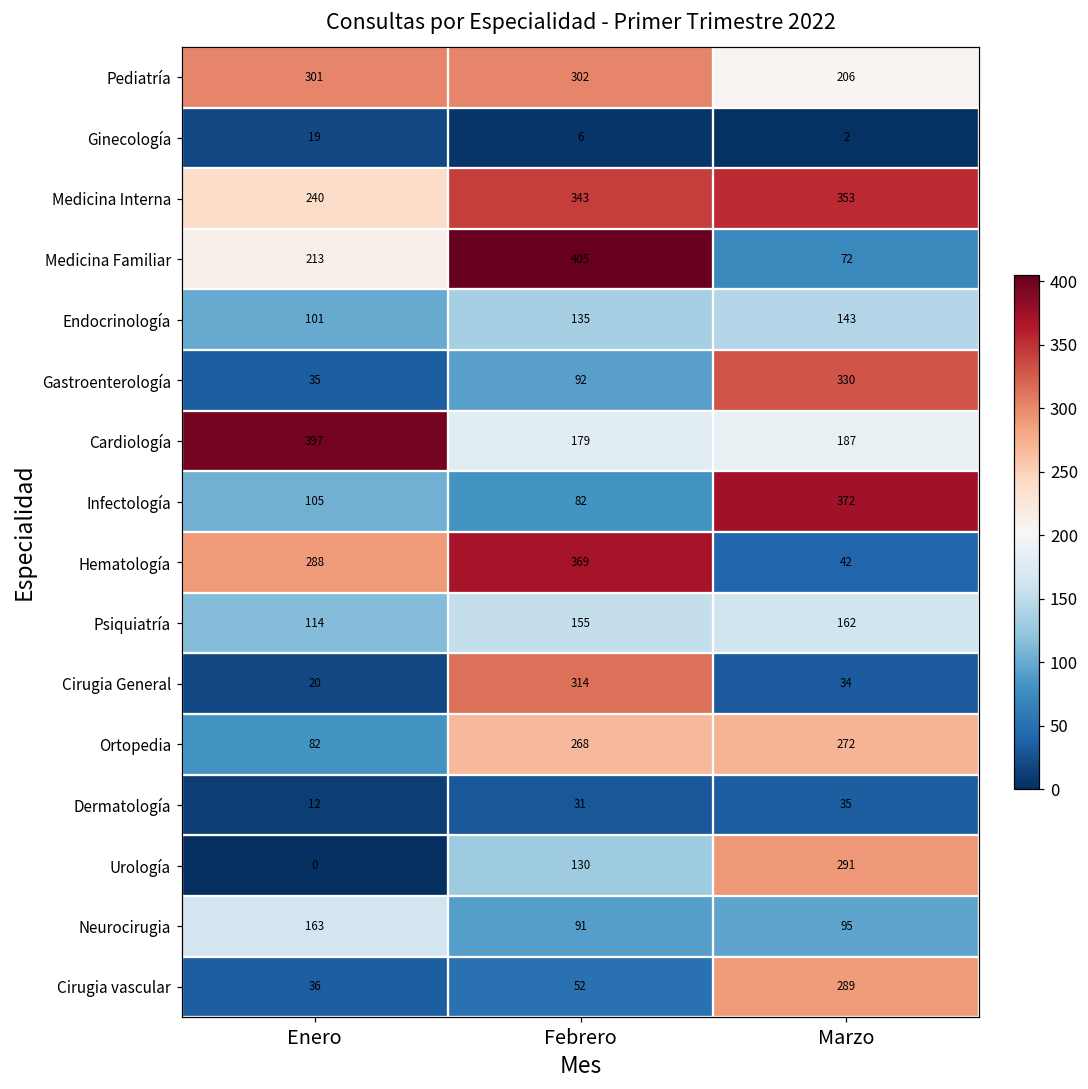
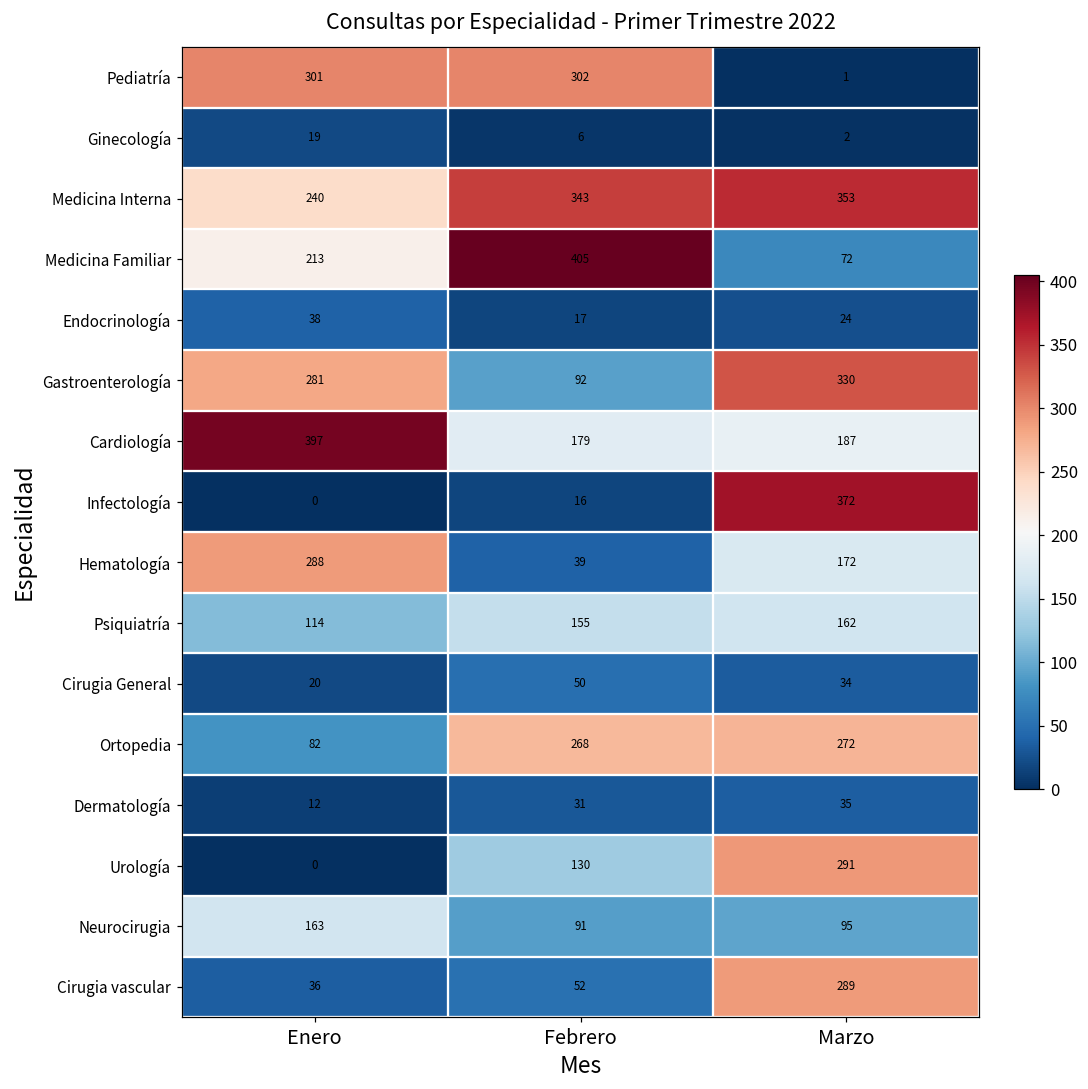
  {
    "Pediatría": {
      "Enero": 301,
      "Febrero": 302,
-     "Marzo": 206
+     "Marzo": 1
    },
    "Ginecología": {
      "Enero": 19,
      "Febrero": 6,
      "Marzo": 2
    },
    "Medicina Interna": {
      "Enero": 240,
      "Febrero": 343,
      "Marzo": 353
    },
    "Medicina Familiar": {
      "Enero": 213,
      "Febrero": 405,
      "Marzo": 72
    },
    "Endocrinología": {
-     "Enero": 101,
-     "Febrero": 135,
-     "Marzo": 143
+     "Enero": 38,
+     "Febrero": 17,
+     "Marzo": 24
    },
    "Gastroenterología": {
-     "Enero": 35,
+     "Enero": 281,
      "Febrero": 92,
      "Marzo": 330
    },
    "Cardiología": {
      "Enero": 397,
      "Febrero": 179,
      "Marzo": 187
    },
    "Infectología": {
-     "Enero": 105,
-     "Febrero": 82,
+     "Enero": 0,
+     "Febrero": 16,
      "Marzo": 372
    },
    "Hematología": {
      "Enero": 288,
-     "Febrero": 369,
-     "Marzo": 42
+     "Febrero": 39,
+     "Marzo": 172
    },
    "Psiquiatría": {
      "Enero": 114,
      "Febrero": 155,
      "Marzo": 162
    },
    "Cirugia General": {
      "Enero": 20,
-     "Febrero": 314,
+     "Febrero": 50,
      "Marzo": 34
    },
    "Ortopedia": {
      "Enero": 82,
      "Febrero": 268,
      "Marzo": 272
    },
    "Dermatología": {
      "Enero": 12,
      "Febrero": 31,
      "Marzo": 35
    },
    "Urología": {
      "Enero": 0,
      "Febrero": 130,
      "Marzo": 291
    },
    "Neurocirugia": {
      "Enero": 163,
      "Febrero": 91,
      "Marzo": 95
    },
    "Cirugia vascular": {
      "Enero": 36,
      "Febrero": 52,
      "Marzo": 289
    }
  }
